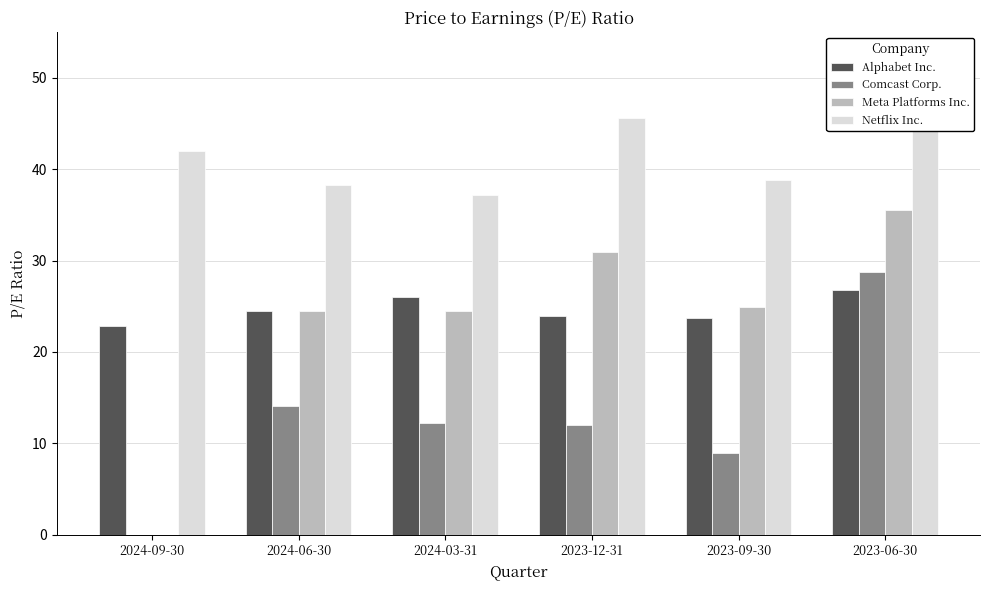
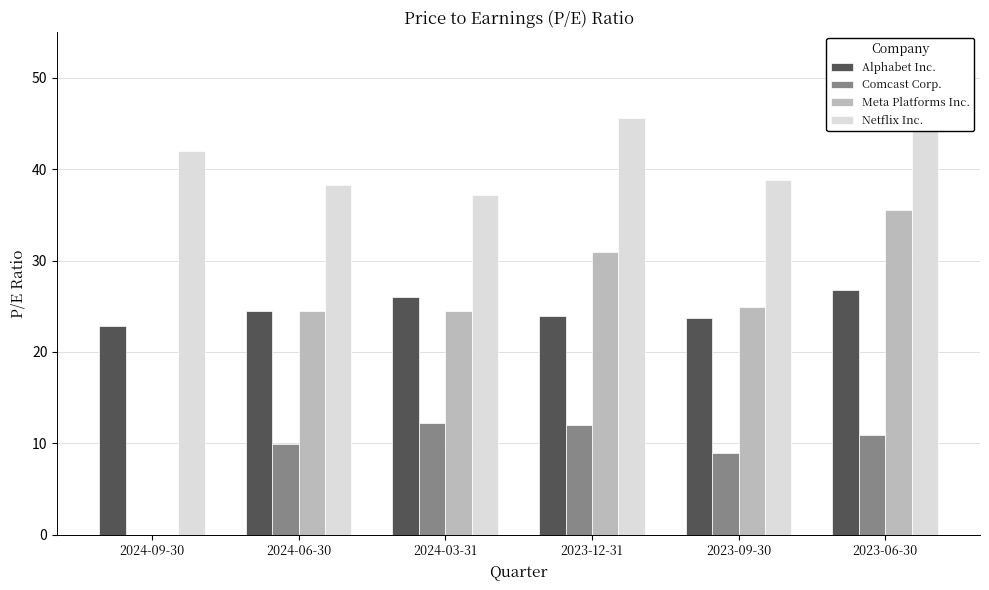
  {
    "Alphabet Inc.": {
      "2024-09-30": 23,
      "2024-06-30": 24,
      "2024-03-31": 26,
      "2023-12-31": 24,
      "2023-09-30": 24,
      "2023-06-30": 27
    },
    "Comcast Corp.": {
      "2024-09-30": 0,
-     "2024-06-30": 14,
+     "2024-06-30": 10,
      "2024-03-31": 12,
      "2023-12-31": 12,
      "2023-09-30": 9,
-     "2023-06-30": 29
+     "2023-06-30": 11
    }
  }
